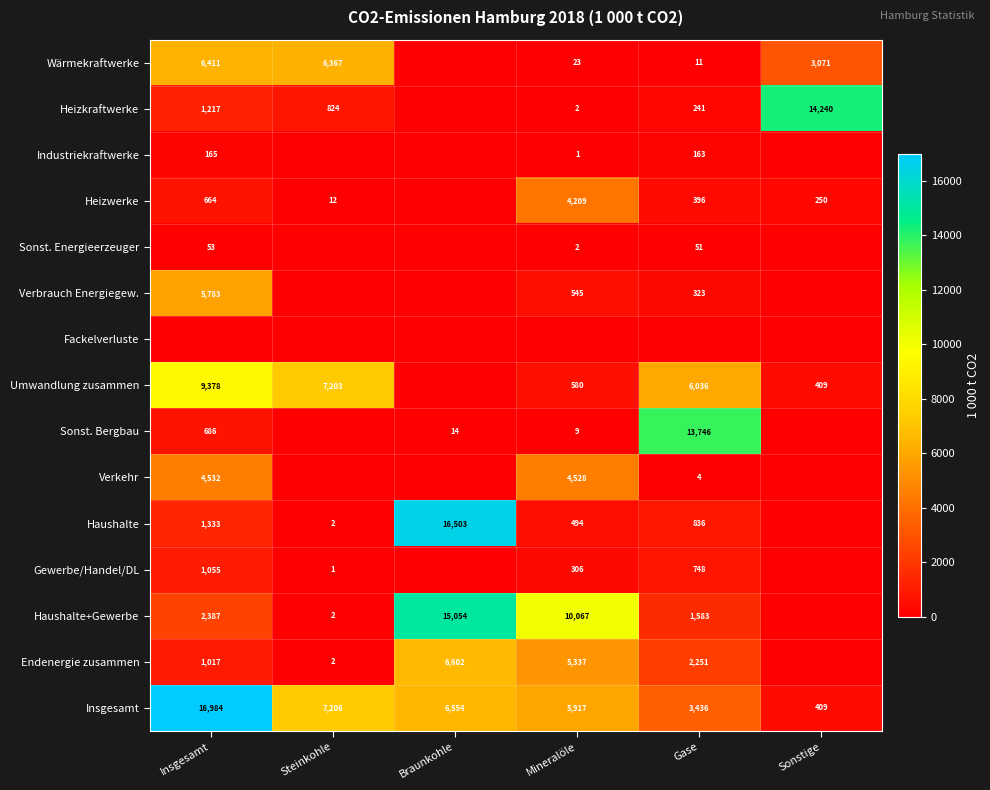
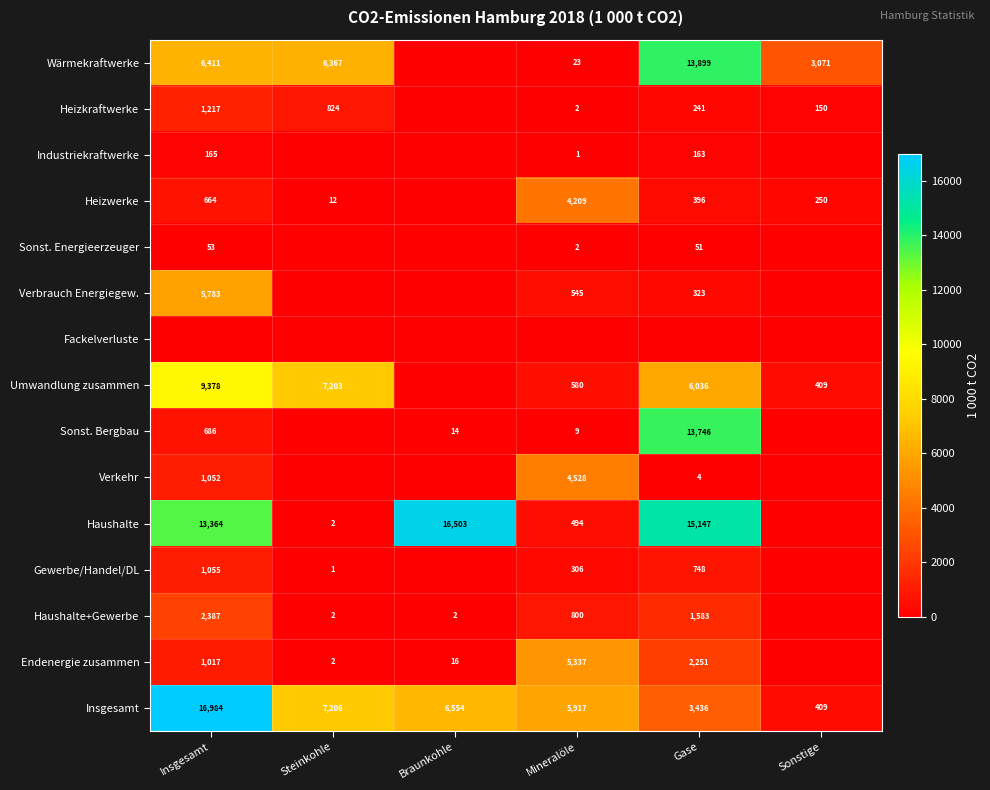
  {
    "Wärmekraftwerke": {
      "Insgesamt": "6,411",
      "Steinkohle": "6,367",
      "Mineralöle": "23",
-     "Gase": "11",
+     "Gase": "13,899",
      "Sonstige": "3,071"
    },
    "Heizkraftwerke": {
      "Insgesamt": "1,217",
      "Steinkohle": "824",
      "Mineralöle": "2",
      "Gase": "241",
-     "Sonstige": "14,240"
+     "Sonstige": "150"
    },
    "Industriekraftwerke": {
      "Insgesamt": "165",
      "Mineralöle": "1",
      "Gase": "163"
    },
    "Heizwerke": {
      "Insgesamt": "664",
      "Steinkohle": "12",
      "Mineralöle": "4,209",
      "Gase": "396",
      "Sonstige": "250"
    },
    "Sonst. Energieerzeuger": {
      "Insgesamt": "53",
      "Mineralöle": "2",
      "Gase": "51"
    },
    "Verbrauch Energiegew.": {
      "Insgesamt": "5,783",
      "Mineralöle": "545",
      "Gase": "323"
    },
    "Umwandlung zusammen": {
      "Insgesamt": "9,378",
      "Steinkohle": "7,203",
      "Mineralöle": "580",
      "Gase": "6,036",
      "Sonstige": "409"
    },
    "Sonst. Bergbau": {
      "Insgesamt": "686",
      "Braunkohle": "14",
      "Mineralöle": "9",
      "Gase": "13,746"
    },
    "Verkehr": {
-     "Insgesamt": "4,532",
+     "Insgesamt": "1,052",
      "Mineralöle": "4,528",
      "Gase": "4"
    },
    "Haushalte": {
-     "Insgesamt": "1,333",
+     "Insgesamt": "13,364",
      "Steinkohle": "2",
      "Braunkohle": "16,503",
      "Mineralöle": "494",
-     "Gase": "836"
+     "Gase": "15,147"
    },
    "Gewerbe/Handel/DL": {
      "Insgesamt": "1,055",
      "Steinkohle": "1",
      "Mineralöle": "306",
      "Gase": "748"
    },
    "Haushalte+Gewerbe": {
      "Insgesamt": "2,387",
      "Steinkohle": "2",
-     "Braunkohle": "15,054",
-     "Mineralöle": "10,067",
+     "Braunkohle": "2",
+     "Mineralöle": "800",
      "Gase": "1,583"
    },
    "Endenergie zusammen": {
      "Insgesamt": "1,017",
      "Steinkohle": "2",
-     "Braunkohle": "6,602",
+     "Braunkohle": "16",
      "Mineralöle": "5,337",
      "Gase": "2,251"
    },
    "Insgesamt": {
      "Insgesamt": "16,984",
      "Steinkohle": "7,206",
      "Braunkohle": "6,554",
      "Mineralöle": "5,917",
      "Gase": "3,436",
      "Sonstige": "409"
    }
  }
